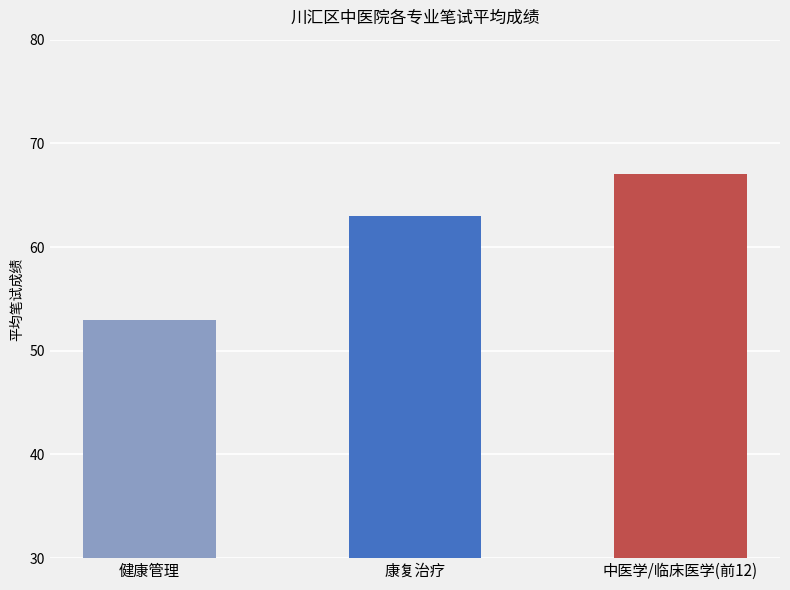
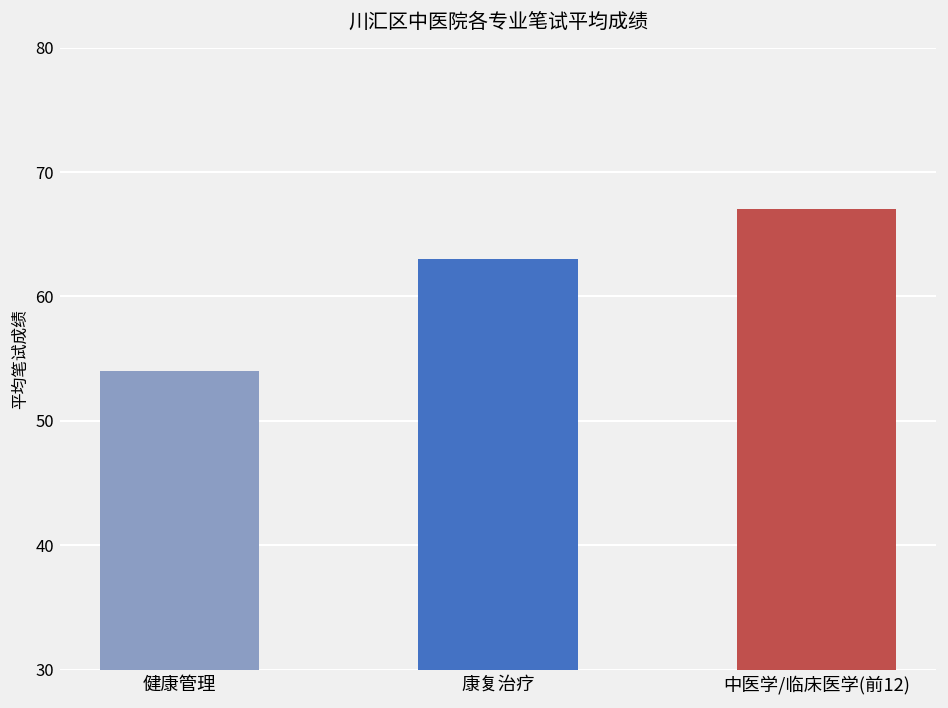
  {
-   "健康管理": 53,
+   "健康管理": 54,
    "康复治疗": 63,
    "中医学/临床医学(前12)": 67
  }
